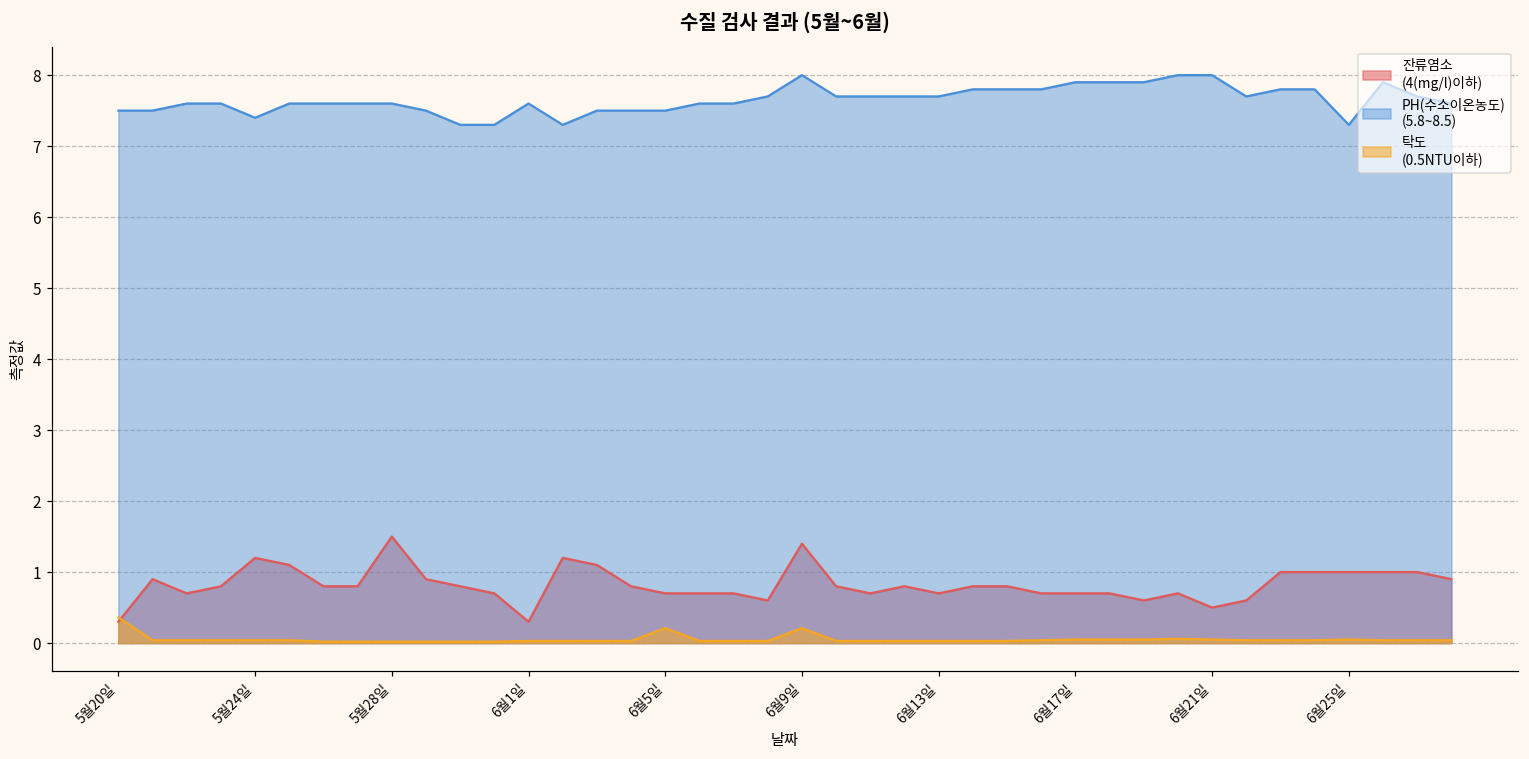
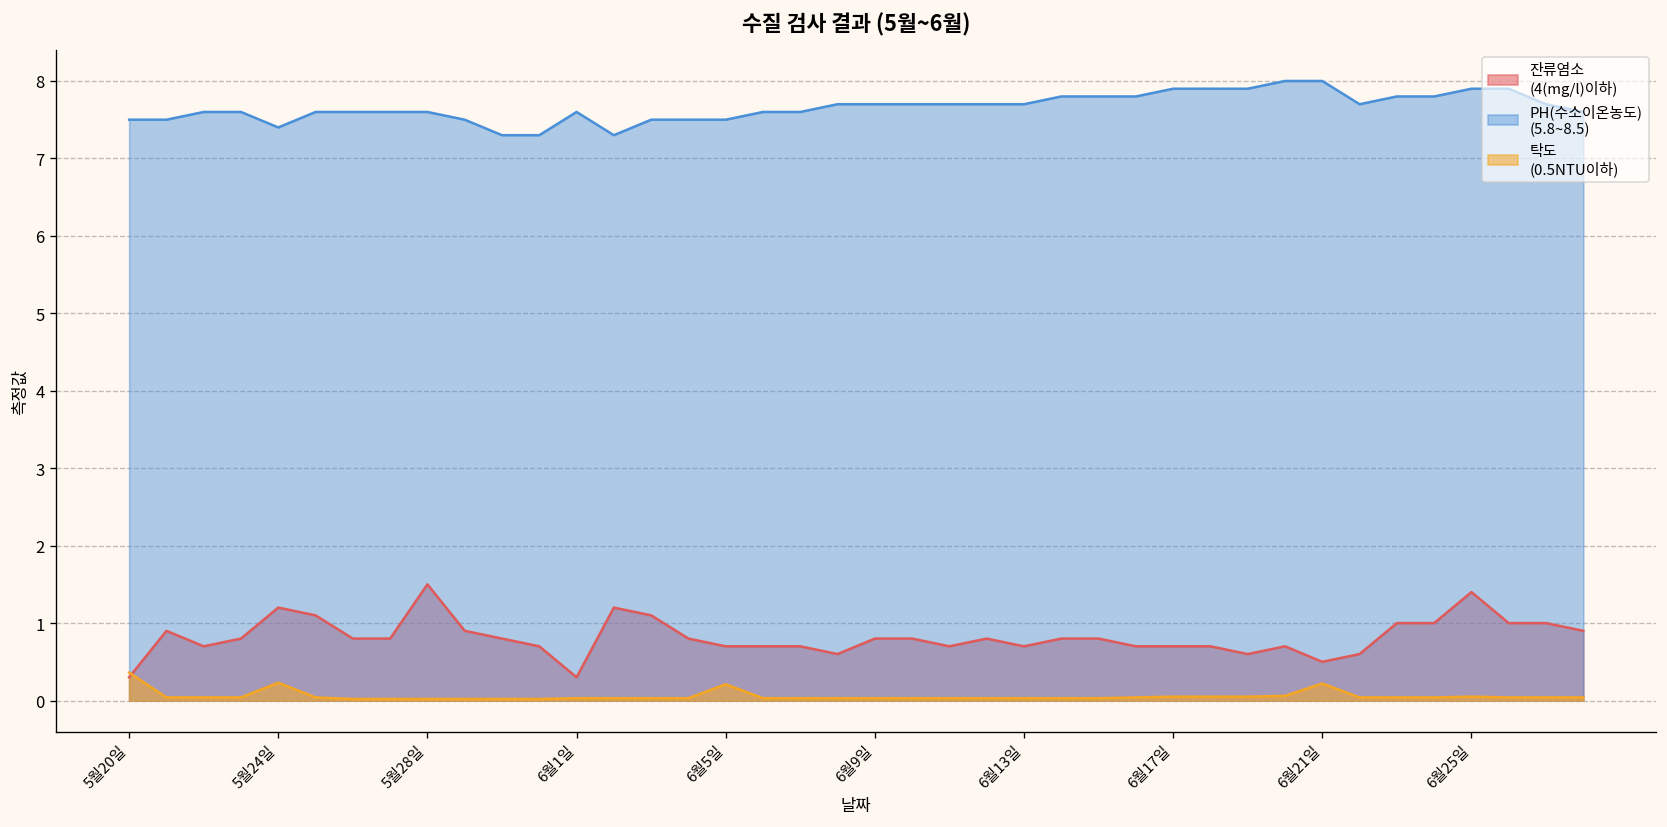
  {
    "잔류염소 (4(mg/l)이하)": {
      "5월20일": 0.3,
      "5월24일": 1.2,
      "5월28일": 1.5,
      "6월1일": 0.3,
      "6월5일": 0.7,
-     "6월9일": 1.4,
+     "6월9일": 0.8,
      "6월13일": 0.7,
      "6월17일": 0.7,
      "6월21일": 0.5,
-     "6월25일": 1.0
+     "6월25일": 1.4
    },
    "PH(수소이온농도) (5.8~8.5)": {
      "5월20일": 7.5,
      "5월24일": 7.4,
      "5월28일": 7.6,
      "6월1일": 7.6,
      "6월5일": 7.5,
-     "6월9일": 8.0,
+     "6월9일": 7.7,
      "6월13일": 7.7,
      "6월17일": 7.9,
      "6월21일": 8.0,
-     "6월25일": 7.3
+     "6월25일": 7.9
    },
    "탁도 (0.5NTU이하)": {
      "5월20일": 0.4,
-     "5월24일": 0.0,
+     "5월24일": 0.2,
      "5월28일": 0.0,
      "6월1일": 0.0,
      "6월5일": 0.2,
-     "6월9일": 0.2,
+     "6월9일": 0.0,
      "6월13일": 0.0,
      "6월17일": 0.1,
-     "6월21일": 0.1,
+     "6월21일": 0.2,
      "6월25일": 0.1
    }
  }
